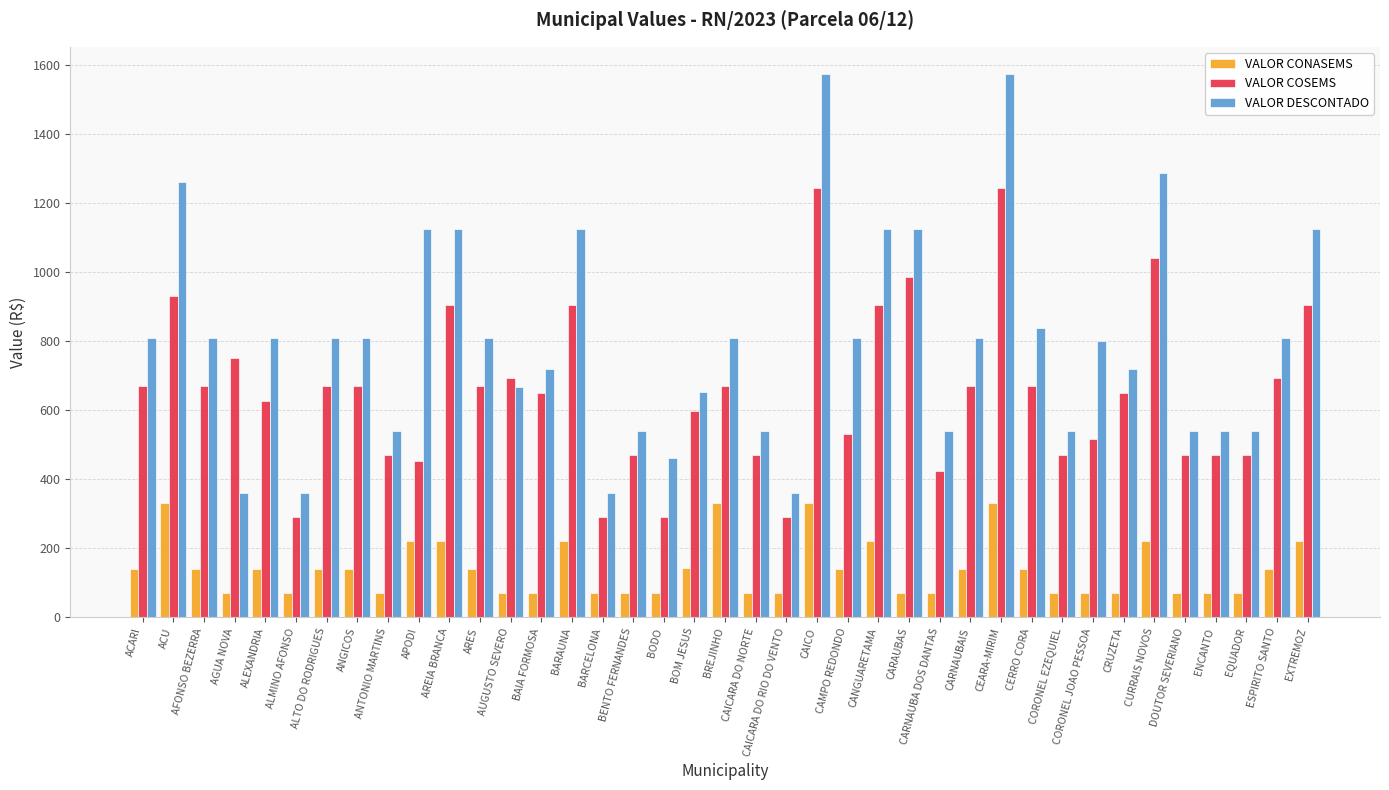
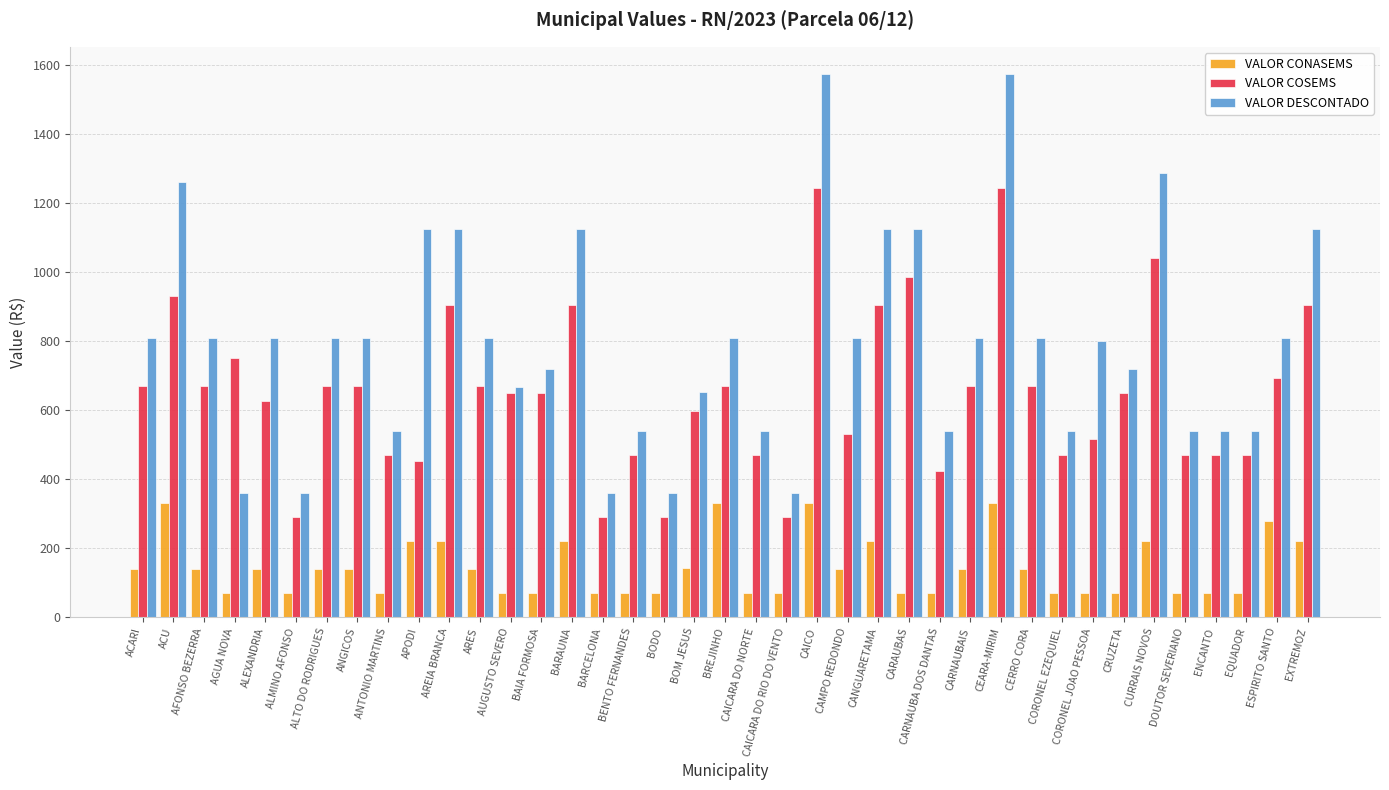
  {
    "VALOR CONASEMS": {
      "ACARI": 140,
      "ACU": 330,
      "AFONSO BEZERRA": 140,
      "AGUA NOVA": 70,
      "ALEXANDRIA": 140,
      "ALMINO AFONSO": 70,
      "ALTO DO RODRIGUES": 140,
      "ANGICOS": 140,
      "ANTONIO MARTINS": 70,
      "APODI": 220,
      "AREIA BRANCA": 220,
      "ARES": 140,
      "AUGUSTO SEVERO": 70,
      "BAIA FORMOSA": 70,
      "BARAUNA": 220,
      "BARCELONA": 70,
      "BENTO FERNANDES": 70,
      "BODO": 70,
      "BOM JESUS": 140,
      "BREJINHO": 330,
      "CAICARA DO NORTE": 70,
      "CAICARA DO RIO DO VENTO": 70,
      "CAICO": 330,
      "CAMPO REDONDO": 140,
      "CANGUARETAMA": 220,
      "CARAUBAS": 70,
      "CARNAUBA DOS DANTAS": 70,
      "CARNAUBAIS": 140,
      "CEARA-MIRIM": 330,
      "CERRO CORA": 140,
      "CORONEL EZEQUIEL": 70,
      "CORONEL JOAO PESSOA": 70,
      "CRUZETA": 70,
      "CURRAIS NOVOS": 220,
      "DOUTOR SEVERIANO": 70,
      "ENCANTO": 70,
      "EQUADOR": 70,
-     "ESPIRITO SANTO": 140,
+     "ESPIRITO SANTO": 280,
      "EXTREMOZ": 220
    },
    "VALOR COSEMS": {
      "ACARI": 670,
      "ACU": 930,
      "AFONSO BEZERRA": 670,
      "AGUA NOVA": 750,
      "ALEXANDRIA": 630,
      "ALMINO AFONSO": 290,
      "ALTO DO RODRIGUES": 670,
      "ANGICOS": 670,
      "ANTONIO MARTINS": 470,
      "APODI": 450,
      "AREIA BRANCA": 910,
      "ARES": 670,
-     "AUGUSTO SEVERO": 690,
+     "AUGUSTO SEVERO": 650,
      "BAIA FORMOSA": 650,
      "BARAUNA": 910,
      "BARCELONA": 290,
      "BENTO FERNANDES": 470,
      "BODO": 290,
      "BOM JESUS": 600,
      "BREJINHO": 670,
      "CAICARA DO NORTE": 470,
      "CAICARA DO RIO DO VENTO": 290,
      "CAICO": 1240,
      "CAMPO REDONDO": 530,
      "CANGUARETAMA": 910,
      "CARAUBAS": 990,
      "CARNAUBA DOS DANTAS": 430,
      "CARNAUBAIS": 670,
      "CEARA-MIRIM": 1240,
      "CERRO CORA": 670,
      "CORONEL EZEQUIEL": 470,
      "CORONEL JOAO PESSOA": 520,
      "CRUZETA": 650,
      "CURRAIS NOVOS": 1040,
      "DOUTOR SEVERIANO": 470,
      "ENCANTO": 470,
      "EQUADOR": 470,
      "ESPIRITO SANTO": 690,
      "EXTREMOZ": 910
    },
    "VALOR DESCONTADO": {
      "ACARI": 810,
      "ACU": 1260,
      "AFONSO BEZERRA": 810,
      "AGUA NOVA": 360,
      "ALEXANDRIA": 810,
      "ALMINO AFONSO": 360,
      "ALTO DO RODRIGUES": 810,
      "ANGICOS": 810,
      "ANTONIO MARTINS": 540,
      "APODI": 1130,
      "AREIA BRANCA": 1130,
      "ARES": 810,
      "AUGUSTO SEVERO": 670,
      "BAIA FORMOSA": 720,
      "BARAUNA": 1130,
      "BARCELONA": 360,
      "BENTO FERNANDES": 540,
-     "BODO": 460,
+     "BODO": 360,
      "BOM JESUS": 650,
      "BREJINHO": 810,
      "CAICARA DO NORTE": 540,
      "CAICARA DO RIO DO VENTO": 360,
      "CAICO": 1570,
      "CAMPO REDONDO": 810,
      "CANGUARETAMA": 1130,
      "CARAUBAS": 1130,
      "CARNAUBA DOS DANTAS": 540,
      "CARNAUBAIS": 810,
      "CEARA-MIRIM": 1570,
-     "CERRO CORA": 840,
+     "CERRO CORA": 810,
      "CORONEL EZEQUIEL": 540,
      "CORONEL JOAO PESSOA": 800,
      "CRUZETA": 720,
      "CURRAIS NOVOS": 1290,
      "DOUTOR SEVERIANO": 540,
      "ENCANTO": 540,
      "EQUADOR": 540,
      "ESPIRITO SANTO": 810,
      "EXTREMOZ": 1130
    }
  }
